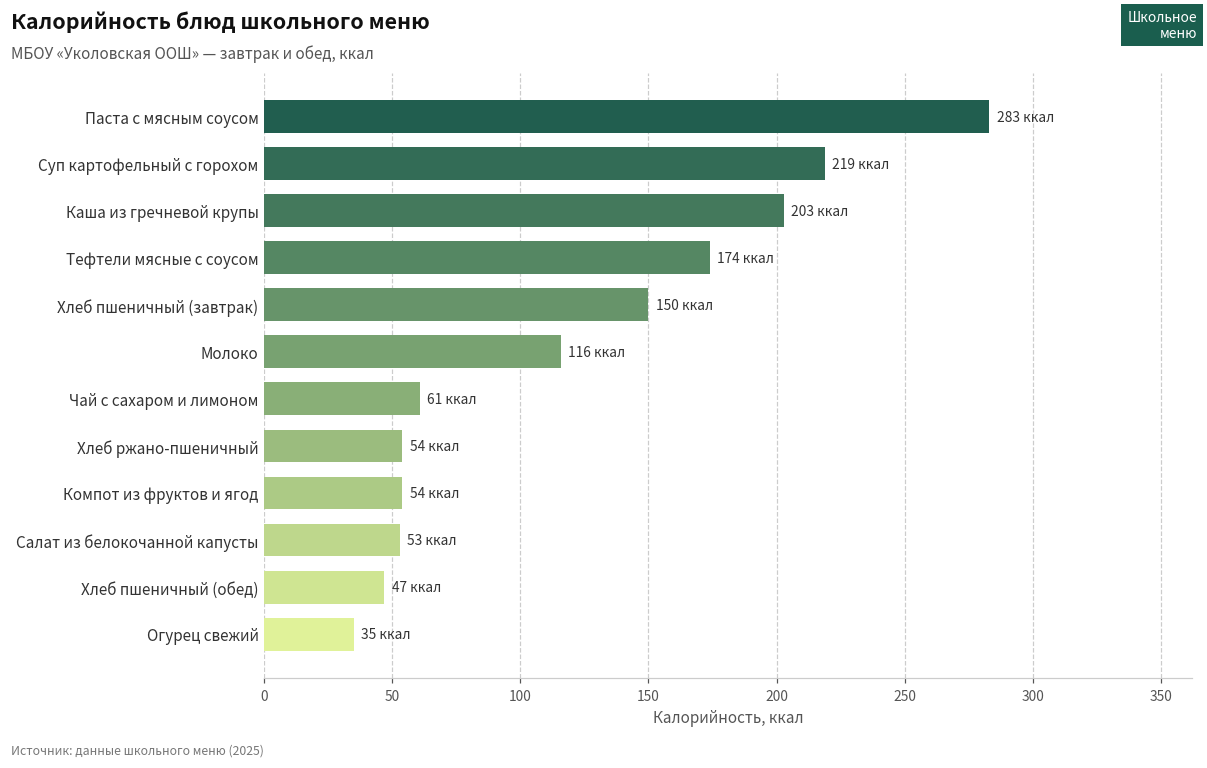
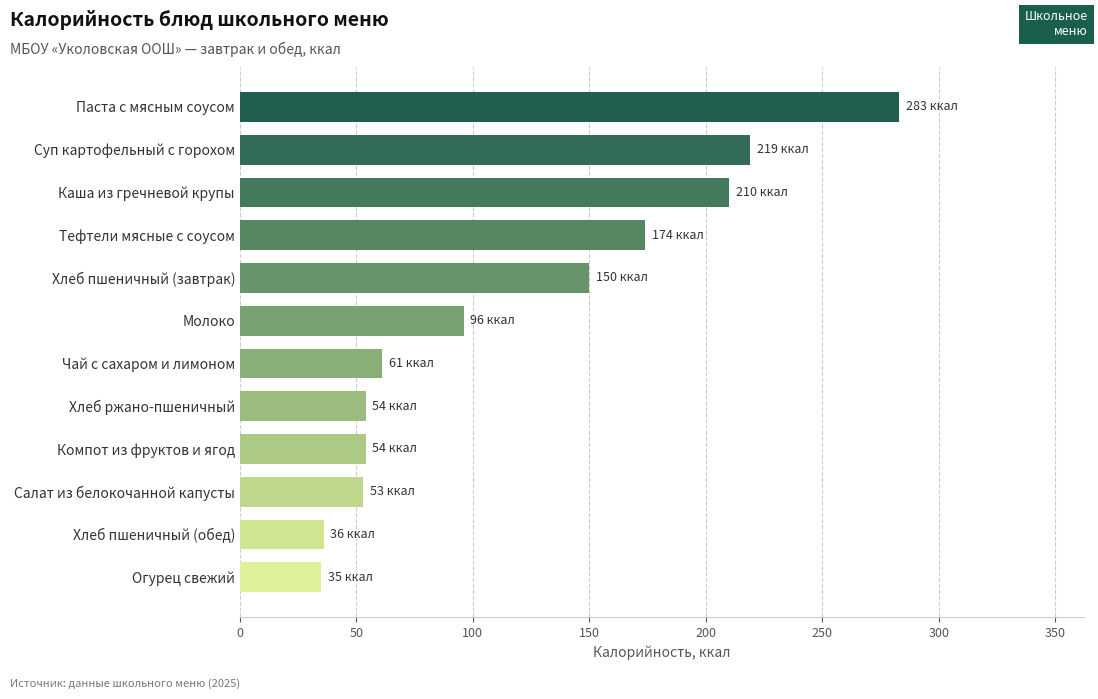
  {
    "Паста с мясным соусом": 283,
    "Суп картофельный с горохом": 219,
-   "Каша из гречневой крупы": 203,
+   "Каша из гречневой крупы": 210,
    "Тефтели мясные с соусом": 174,
    "Хлеб пшеничный (завтрак)": 150,
-   "Молоко": 116,
+   "Молоко": 96,
    "Чай с сахаром и лимоном": 61,
    "Хлеб ржано-пшеничный": 54,
    "Компот из фруктов и ягод": 54,
    "Салат из белокочанной капусты": 53,
-   "Хлеб пшеничный (обед)": 47,
+   "Хлеб пшеничный (обед)": 36,
    "Огурец свежий": 35
  }
